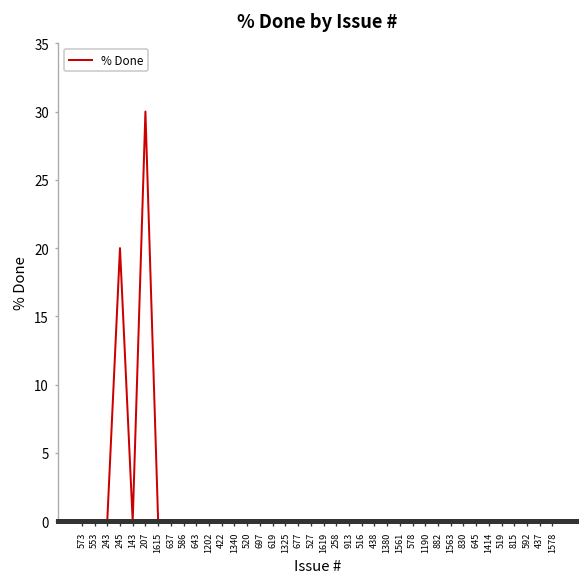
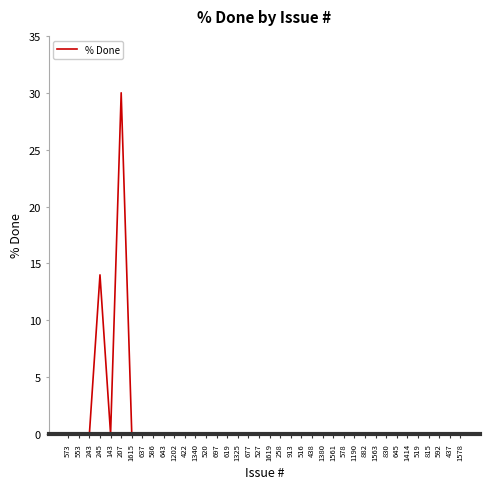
  {
    "573": 0,
    "553": 0,
    "243": 0,
-   "245": 20,
+   "245": 14,
    "143": 0,
    "207": 30,
    "1615": 0,
    "637": 0,
    "586": 0,
    "643": 0,
    "1202": 0,
    "422": 0,
    "1340": 0,
    "520": 0,
    "697": 0,
    "619": 0,
    "1325": 0,
    "677": 0,
    "527": 0,
    "1619": 0,
    "258": 0,
    "913": 0,
    "516": 0,
    "438": 0,
    "1380": 0,
    "1561": 0,
    "578": 0,
    "1190": 0,
    "882": 0,
    "1563": 0,
    "830": 0,
    "645": 0,
    "1414": 0,
    "519": 0,
    "815": 0,
    "592": 0,
    "437": 0,
    "1578": 0
  }
